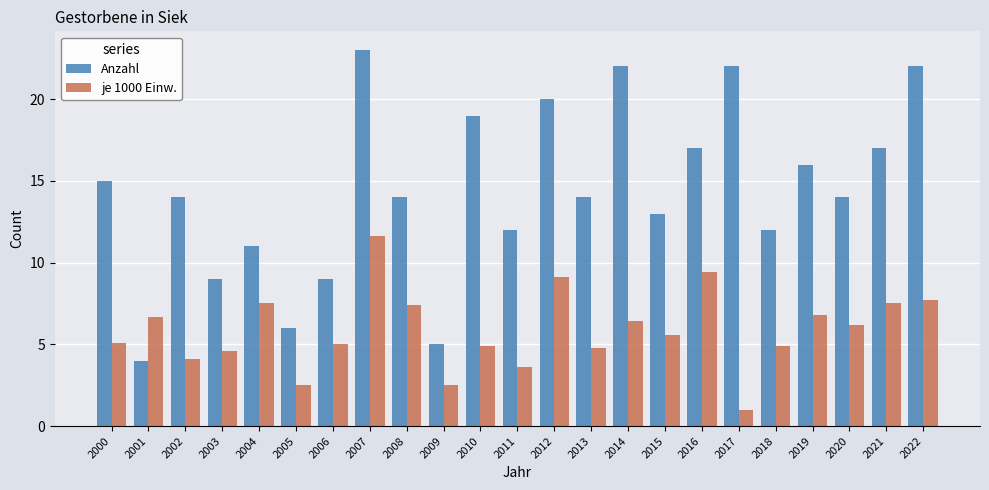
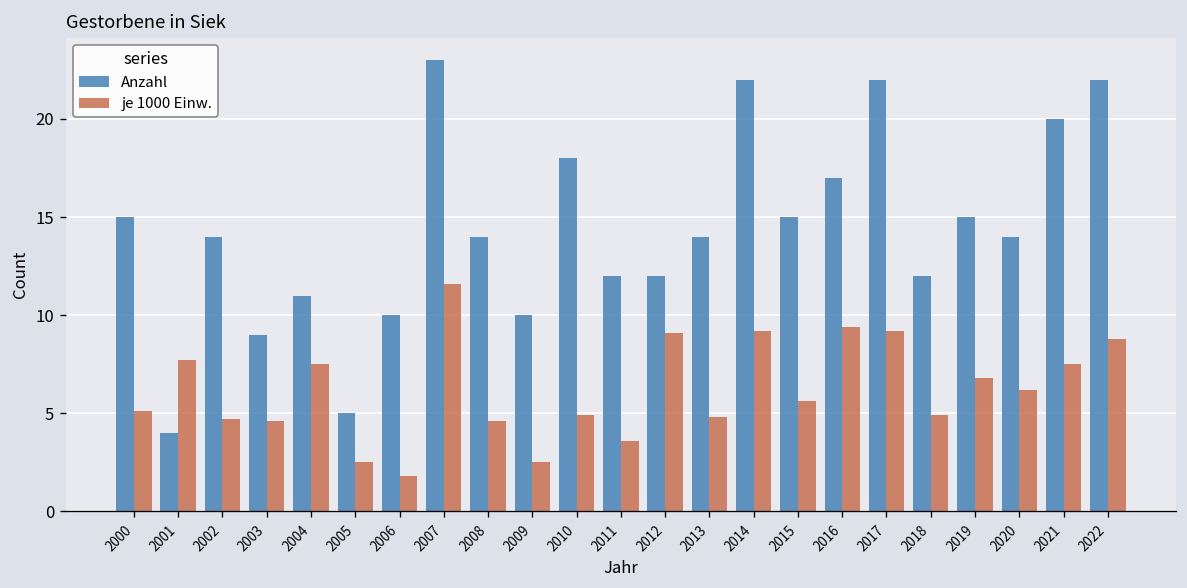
  {
    "Anzahl": {
      "2000": 15,
      "2001": 4,
      "2002": 14,
      "2003": 9,
      "2004": 11,
-     "2005": 6,
-     "2006": 9,
+     "2005": 5,
+     "2006": 10,
      "2007": 23,
      "2008": 14,
-     "2009": 5,
-     "2010": 19,
+     "2009": 10,
+     "2010": 18,
      "2011": 12,
-     "2012": 20,
+     "2012": 12,
      "2013": 14,
      "2014": 22,
-     "2015": 13,
+     "2015": 15,
      "2016": 17,
      "2017": 22,
      "2018": 12,
-     "2019": 16,
+     "2019": 15,
      "2020": 14,
-     "2021": 17,
+     "2021": 20,
      "2022": 22
    },
    "je 1000 Einw.": {
      "2000": 5.1,
-     "2001": 6.7,
-     "2002": 4.1,
+     "2001": 7.7,
+     "2002": 4.7,
      "2003": 4.6,
      "2004": 7.5,
      "2005": 2.5,
-     "2006": 5.0,
+     "2006": 1.8,
      "2007": 11.6,
-     "2008": 7.4,
+     "2008": 4.6,
      "2009": 2.5,
      "2010": 4.9,
      "2011": 3.6,
      "2012": 9.1,
      "2013": 4.8,
-     "2014": 6.4,
+     "2014": 9.2,
      "2015": 5.6,
      "2016": 9.4,
-     "2017": 1.0,
+     "2017": 9.2,
      "2018": 4.9,
      "2019": 6.8,
      "2020": 6.2,
      "2021": 7.5,
-     "2022": 7.7
+     "2022": 8.8
    }
  }
